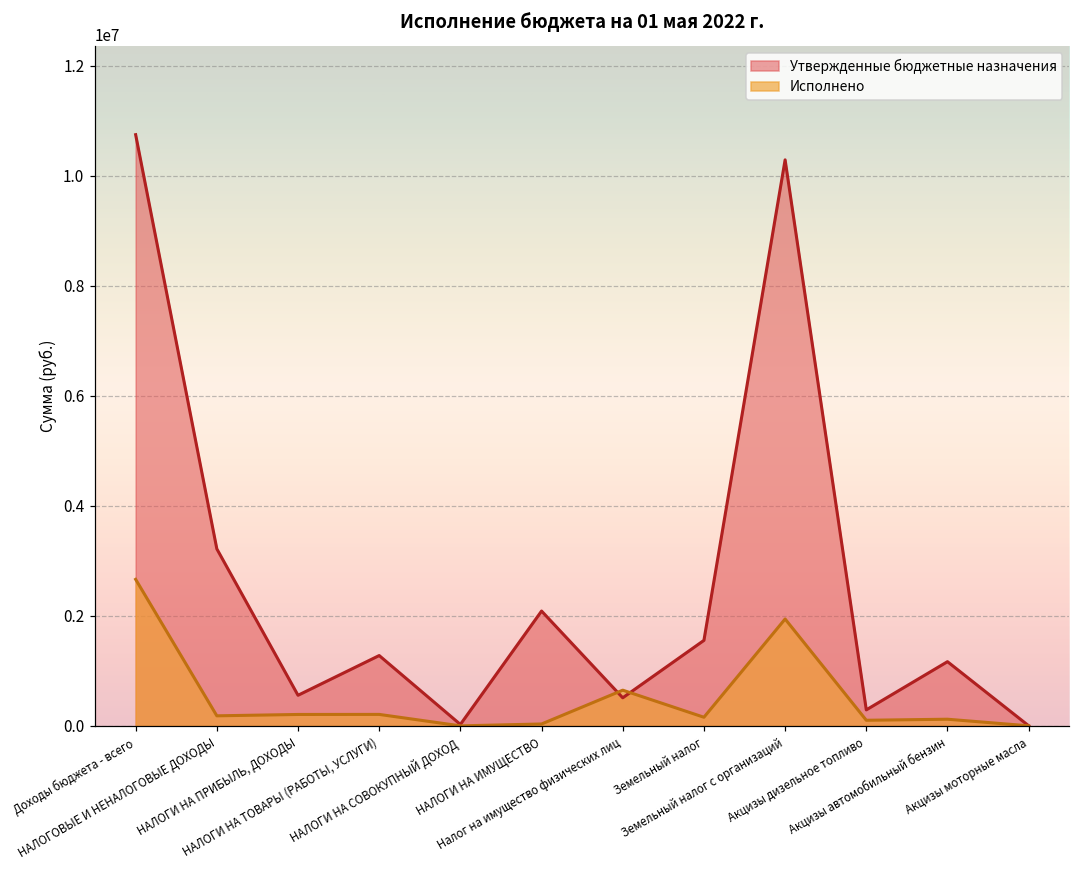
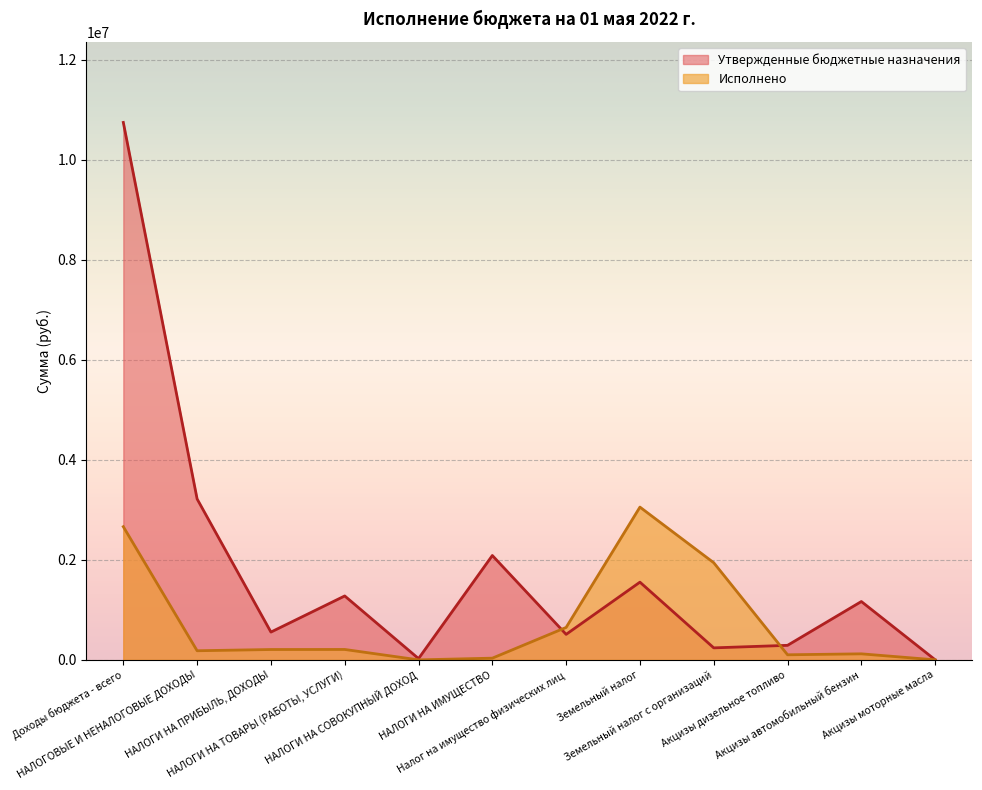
  {
    "Утвержденные бюджетные назначения": {
      "Доходы бюджета - всего": 10700000,
      "НАЛОГОВЫЕ И НЕНАЛОГОВЫЕ ДОХОДЫ": 3200000,
      "НАЛОГИ НА ПРИБЫЛЬ, ДОХОДЫ": 600000,
      "НАЛОГИ НА ТОВАРЫ (РАБОТЫ, УСЛУГИ)": 1300000,
      "НАЛОГИ НА ИМУЩЕСТВО": 2100000,
      "Налог на имущество физических лиц": 500000,
      "Земельный налог": 1600000,
-     "Земельный налог с организаций": 10300000,
+     "Земельный налог с организаций": 200000,
      "Акцизы дизельное топливо": 300000,
      "Акцизы автомобильный бензин": 1200000
    },
    "Исполнено": {
      "Доходы бюджета - всего": 2700000,
      "НАЛОГОВЫЕ И НЕНАЛОГОВЫЕ ДОХОДЫ": 200000,
      "НАЛОГИ НА ПРИБЫЛЬ, ДОХОДЫ": 200000,
      "НАЛОГИ НА ТОВАРЫ (РАБОТЫ, УСЛУГИ)": 200000,
      "НАЛОГИ НА ИМУЩЕСТВО": 0,
      "Налог на имущество физических лиц": 600000,
-     "Земельный налог": 200000,
+     "Земельный налог": 3100000,
      "Земельный налог с организаций": 1900000,
      "Акцизы дизельное топливо": 100000,
      "Акцизы автомобильный бензин": 100000
    }
  }
